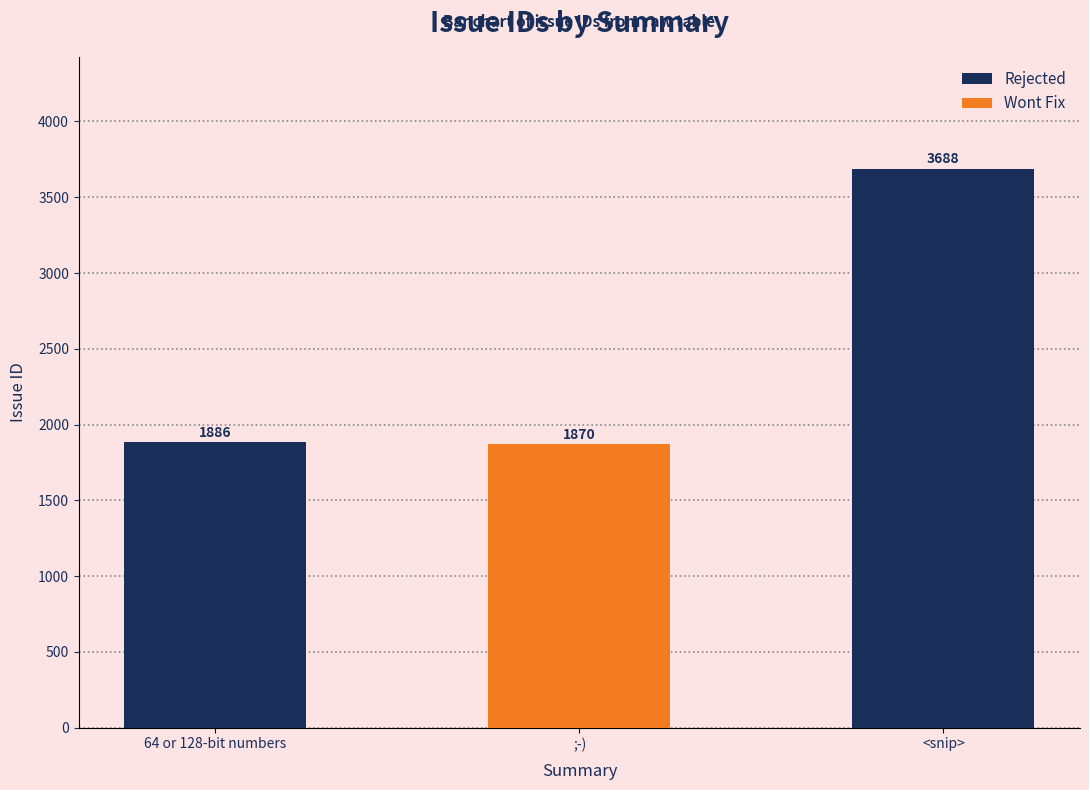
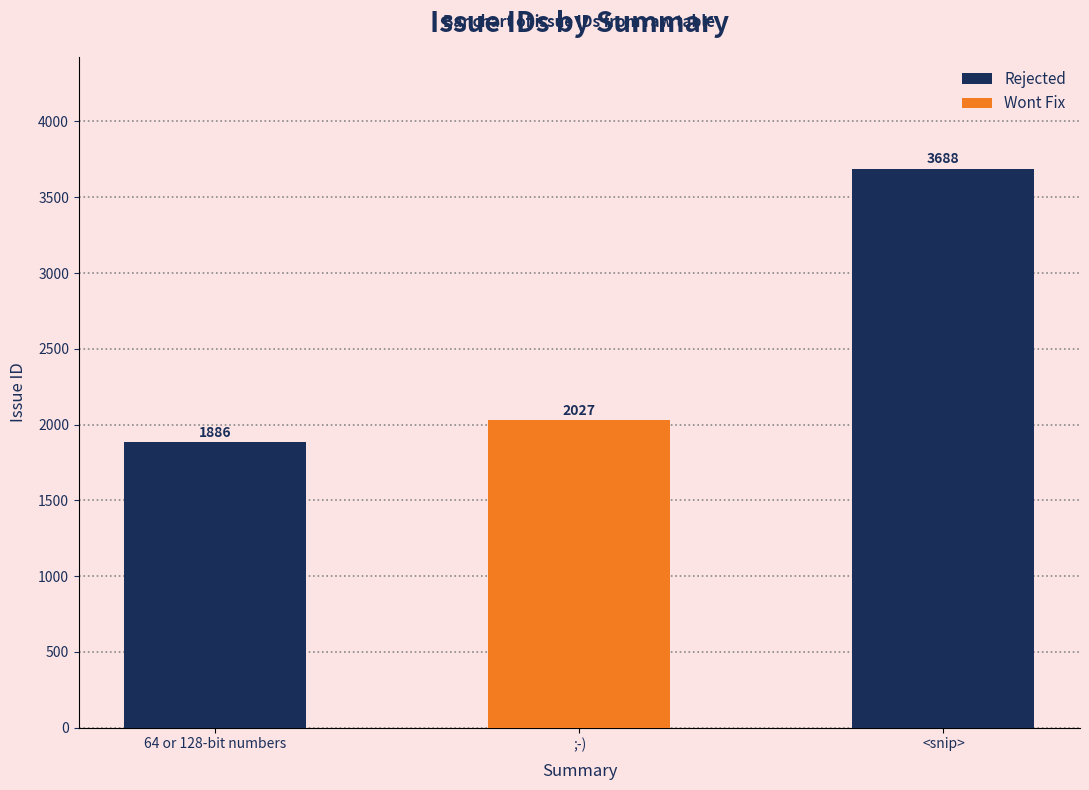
  {
    "Wont Fix": {
-     ";-)": 1870
+     ";-)": 2027
    }
  }
